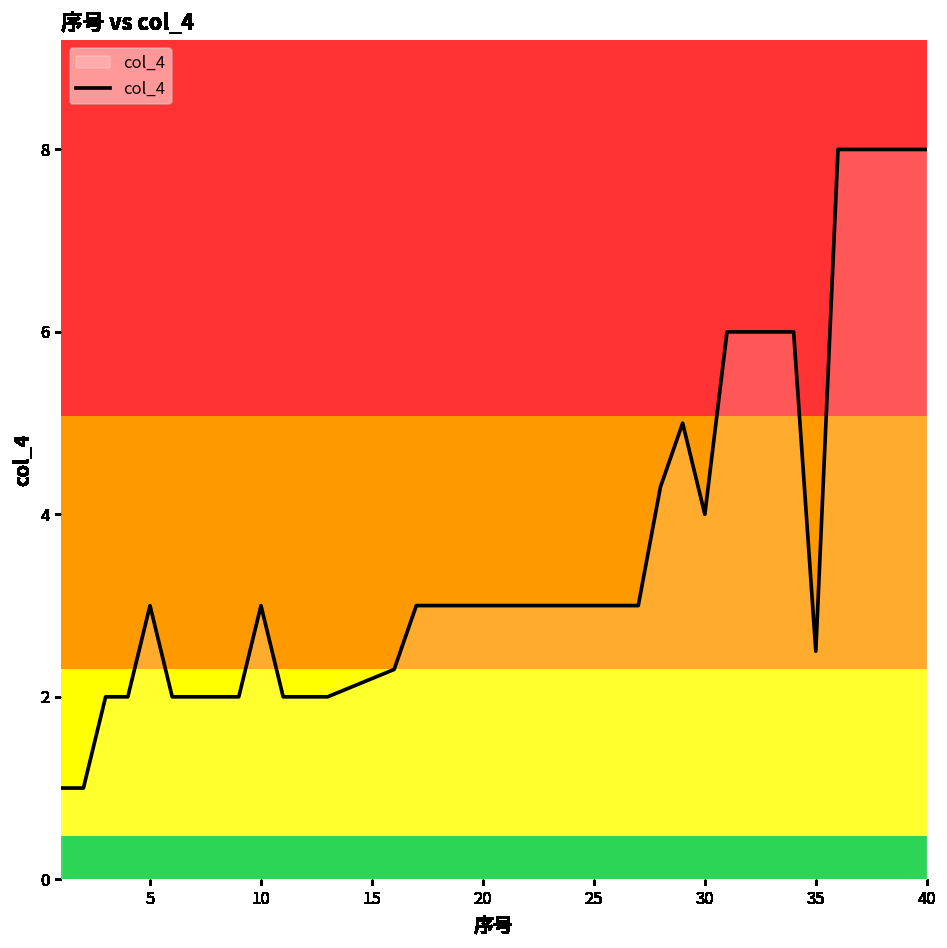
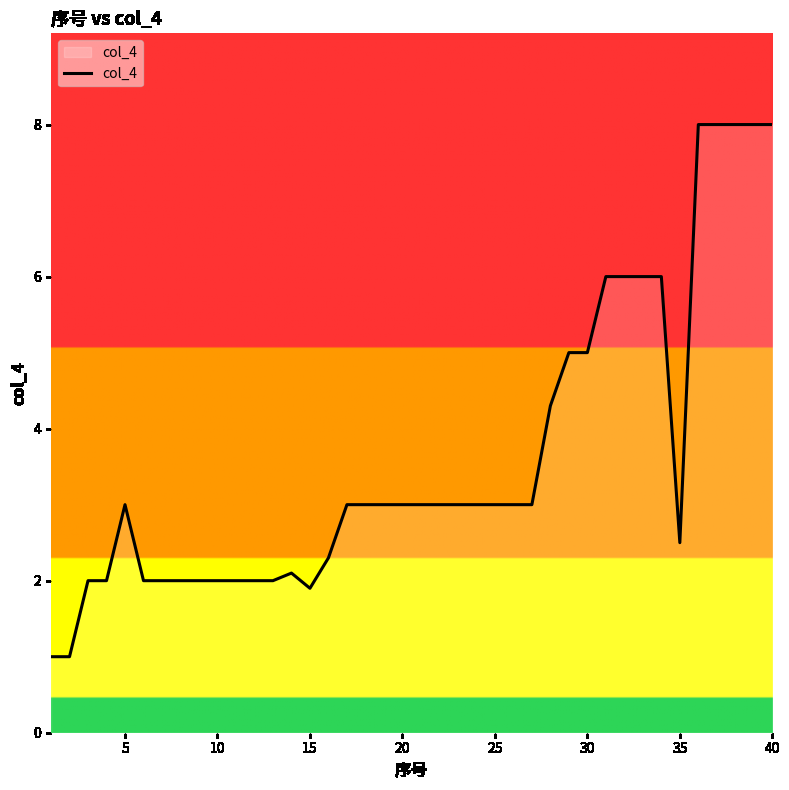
  {
    "5": 3.0,
-   "10": 3,
-   "15": 2.2,
+   "10": 2,
+   "15": 1.9,
    "20": 3.0,
    "25": 3.0,
-   "30": 4,
+   "30": 5,
    "35": 2.5,
    "40": 8.0
  }
